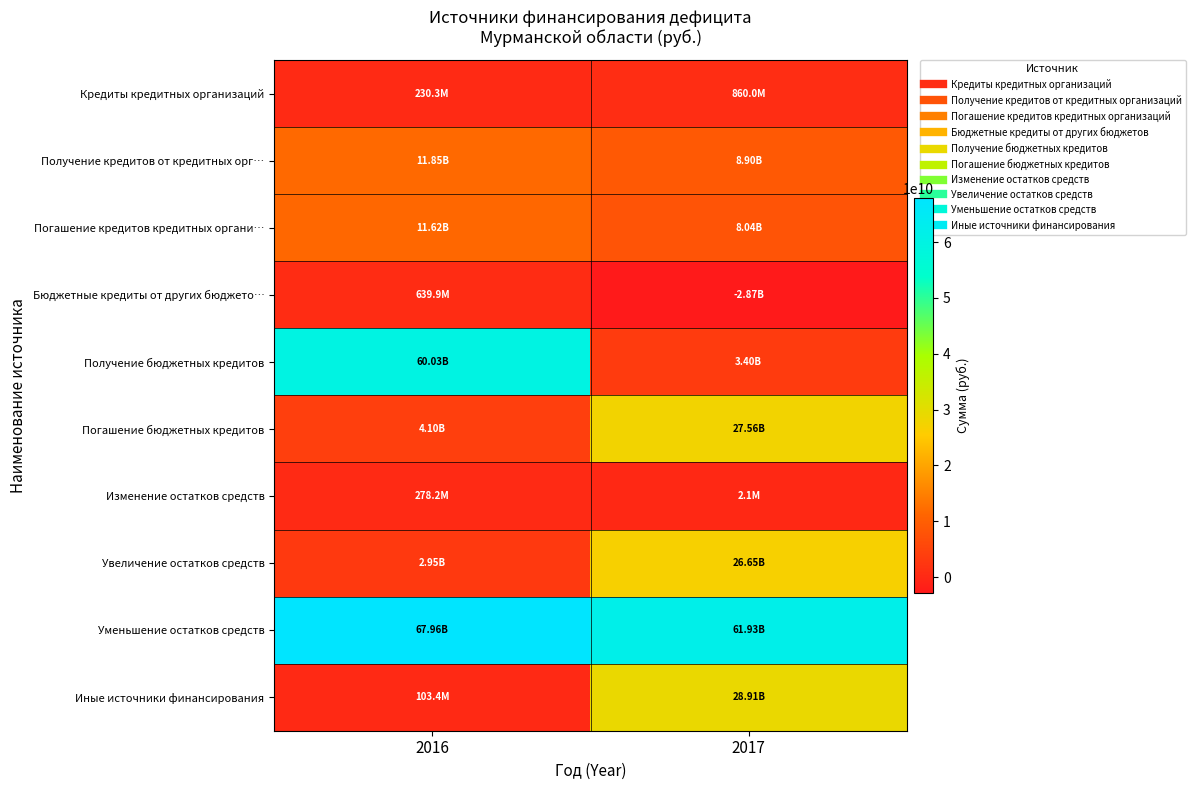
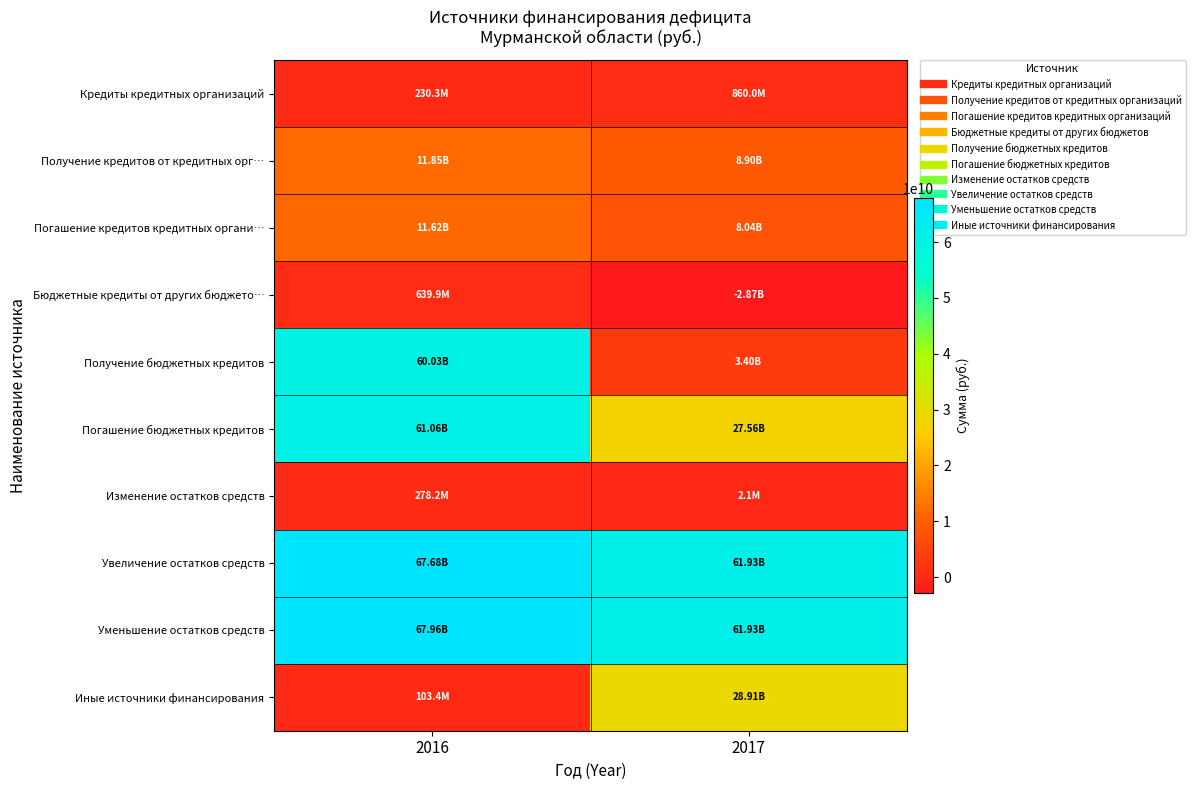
  {
    "Кредиты кредитных организаций": {
      "2016": "230.3M",
      "2017": "860.0M"
    },
    "Получение кредитов от кредитных орг…": {
      "2016": "11.85B",
      "2017": "8.90B"
    },
    "Погашение кредитов кредитных органи…": {
      "2016": "11.62B",
      "2017": "8.04B"
    },
    "Бюджетные кредиты от других бюджето…": {
      "2016": "639.9M",
      "2017": "-2.87B"
    },
    "Получение бюджетных кредитов": {
      "2016": "60.03B",
      "2017": "3.40B"
    },
    "Погашение бюджетных кредитов": {
-     "2016": "4.10B",
+     "2016": "61.06B",
      "2017": "27.56B"
    },
    "Изменение остатков средств": {
      "2016": "278.2M",
      "2017": "2.1M"
    },
    "Увеличение остатков средств": {
-     "2016": "2.95B",
-     "2017": "26.65B"
+     "2016": "67.68B",
+     "2017": "61.93B"
    },
    "Уменьшение остатков средств": {
      "2016": "67.96B",
      "2017": "61.93B"
    },
    "Иные источники финансирования": {
      "2016": "103.4M",
      "2017": "28.91B"
    }
  }
